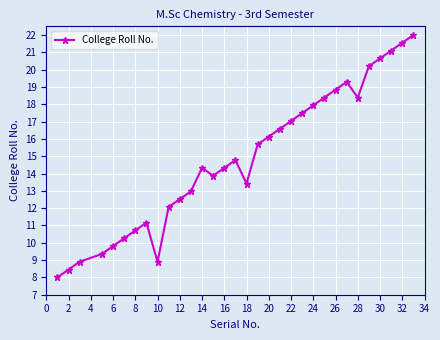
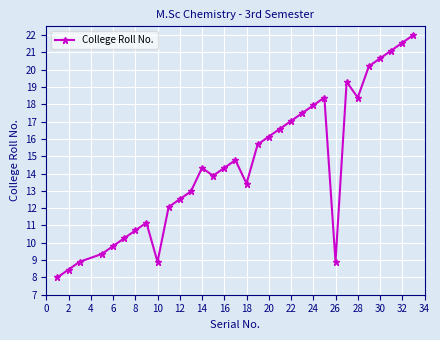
  {
    "2": 8.5,
    "6": 9.8,
    "8": 10.7,
    "10": 8.9,
    "12": 12.5,
    "14": 14.3,
    "16": 14.3,
    "18": 13.4,
    "20": 16.1,
    "22": 17.0,
    "24": 17.9,
-   "26": 18.8,
+   "26": 8.9,
    "28": 18.4,
    "30": 20.6,
    "32": 21.5
  }
